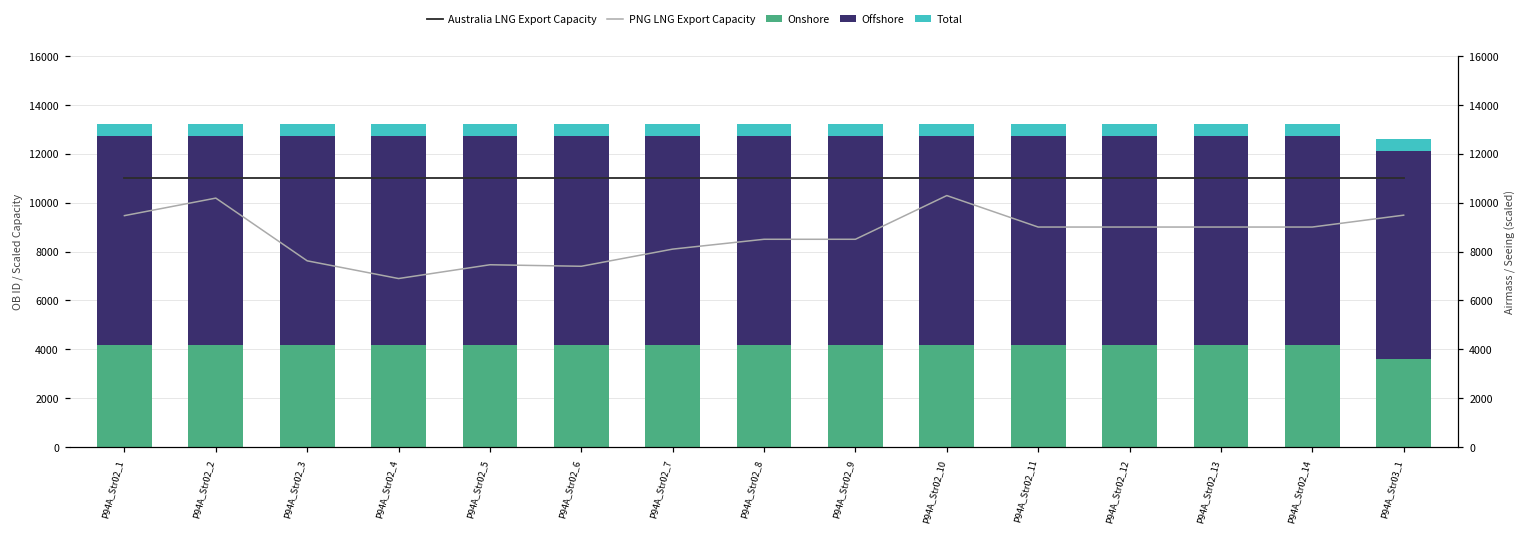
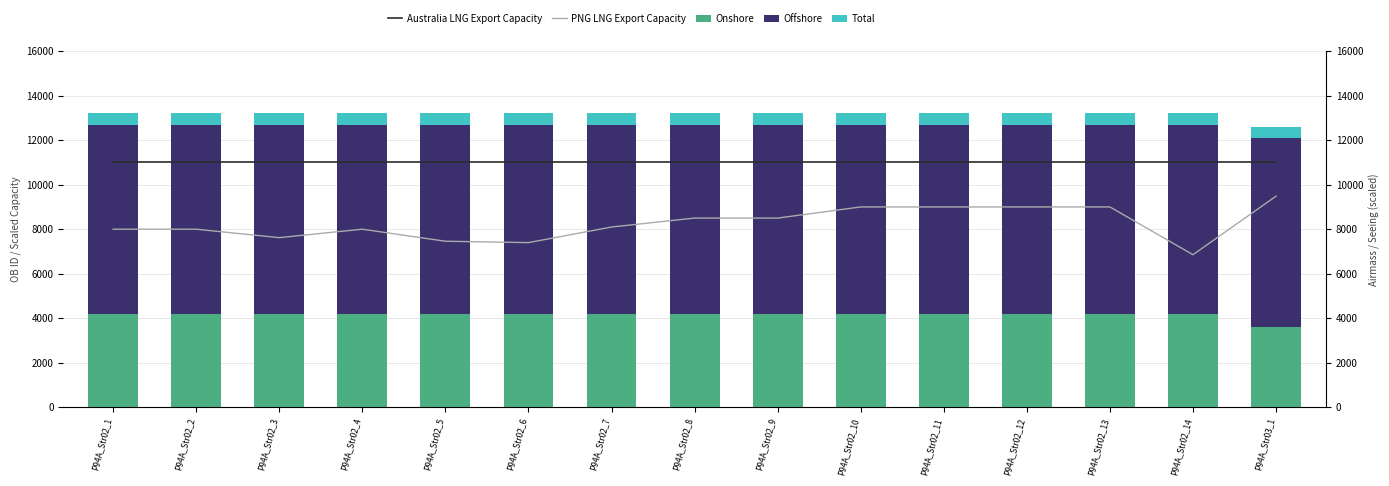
  {
    "Australia LNG Export Capacity": {
      "P94A_Str02_1": 11000,
      "P94A_Str02_2": 11000,
      "P94A_Str02_3": 11000,
      "P94A_Str02_4": 11000,
      "P94A_Str02_5": 11000,
      "P94A_Str02_6": 11000,
      "P94A_Str02_7": 11000,
      "P94A_Str02_8": 11000,
      "P94A_Str02_9": 11000,
      "P94A_Str02_10": 11000,
      "P94A_Str02_11": 11000,
      "P94A_Str02_12": 11000,
      "P94A_Str02_13": 11000,
      "P94A_Str02_14": 11000,
      "P94A_Str03_1": 11000
    },
    "Onshore": {
      "P94A_Str02_1": 4200,
      "P94A_Str02_2": 4200,
      "P94A_Str02_3": 4200,
      "P94A_Str02_4": 4200,
      "P94A_Str02_5": 4200,
      "P94A_Str02_6": 4200,
      "P94A_Str02_7": 4200,
      "P94A_Str02_8": 4200,
      "P94A_Str02_9": 4200,
      "P94A_Str02_10": 4200,
      "P94A_Str02_11": 4200,
      "P94A_Str02_12": 4200,
      "P94A_Str02_13": 4200,
      "P94A_Str02_14": 4200,
      "P94A_Str03_1": 3600
    },
    "PNG LNG Export Capacity": {
-     "P94A_Str02_1": 9500,
-     "P94A_Str02_2": 10200,
+     "P94A_Str02_1": 8000,
+     "P94A_Str02_2": 8000,
      "P94A_Str02_3": 7600,
-     "P94A_Str02_4": 6900,
+     "P94A_Str02_4": 8000,
      "P94A_Str02_5": 7500,
      "P94A_Str02_6": 7400,
      "P94A_Str02_7": 8100,
      "P94A_Str02_8": 8500,
      "P94A_Str02_9": 8500,
-     "P94A_Str02_10": 10300,
+     "P94A_Str02_10": 9000,
      "P94A_Str02_11": 9000,
      "P94A_Str02_12": 9000,
      "P94A_Str02_13": 9000,
-     "P94A_Str02_14": 9000,
+     "P94A_Str02_14": 6900,
      "P94A_Str03_1": 9500
    },
    "Offshore": {
      "P94A_Str02_1": 8500,
      "P94A_Str02_2": 8500,
      "P94A_Str02_3": 8500,
      "P94A_Str02_4": 8500,
      "P94A_Str02_5": 8500,
      "P94A_Str02_6": 8500,
      "P94A_Str02_7": 8500,
      "P94A_Str02_8": 8500,
      "P94A_Str02_9": 8500,
      "P94A_Str02_10": 8500,
      "P94A_Str02_11": 8500,
      "P94A_Str02_12": 8500,
      "P94A_Str02_13": 8500,
      "P94A_Str02_14": 8500,
      "P94A_Str03_1": 8500
    },
    "Total": {
      "P94A_Str02_1": 500,
      "P94A_Str02_2": 500,
      "P94A_Str02_3": 500,
      "P94A_Str02_4": 500,
      "P94A_Str02_5": 500,
      "P94A_Str02_6": 500,
      "P94A_Str02_7": 500,
      "P94A_Str02_8": 500,
      "P94A_Str02_9": 500,
      "P94A_Str02_10": 500,
      "P94A_Str02_11": 500,
      "P94A_Str02_12": 500,
      "P94A_Str02_13": 500,
      "P94A_Str02_14": 500,
      "P94A_Str03_1": 500
    }
  }
